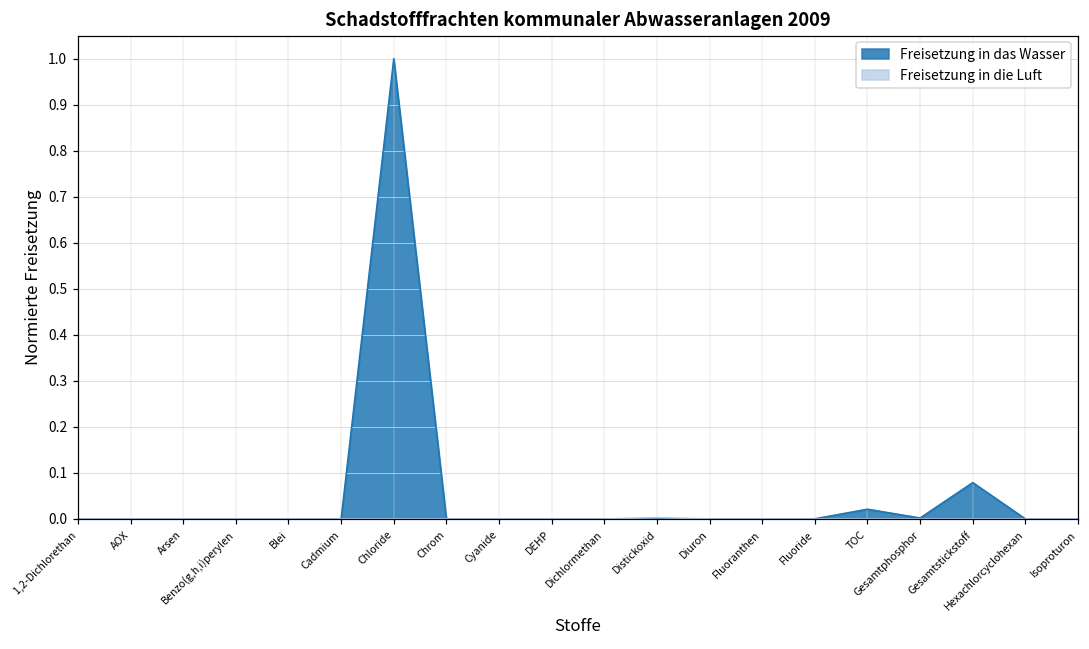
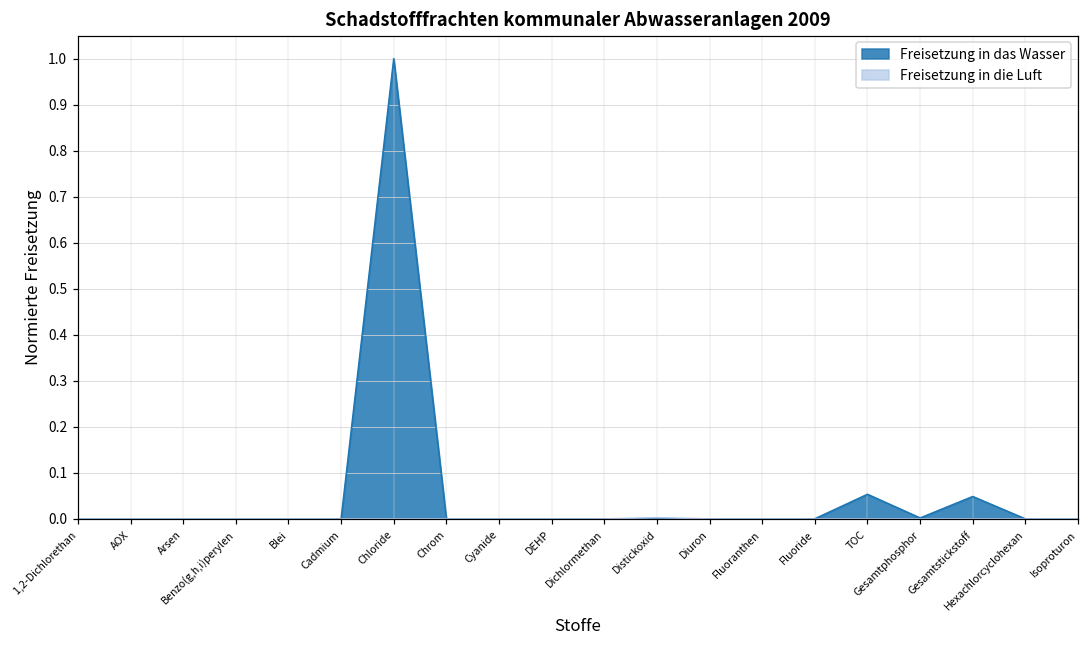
  {
    "Freisetzung in das Wasser": {
      "Chloride": 1.00,
-     "TOC": 0.02,
-     "Gesamtstickstoff": 0.08
+     "TOC": 0.05,
+     "Gesamtstickstoff": 0.05
    },
    "Freisetzung in die Luft": {
      "Chloride": 0.00,
      "TOC": 0.00,
      "Gesamtstickstoff": 0.00
    }
  }
